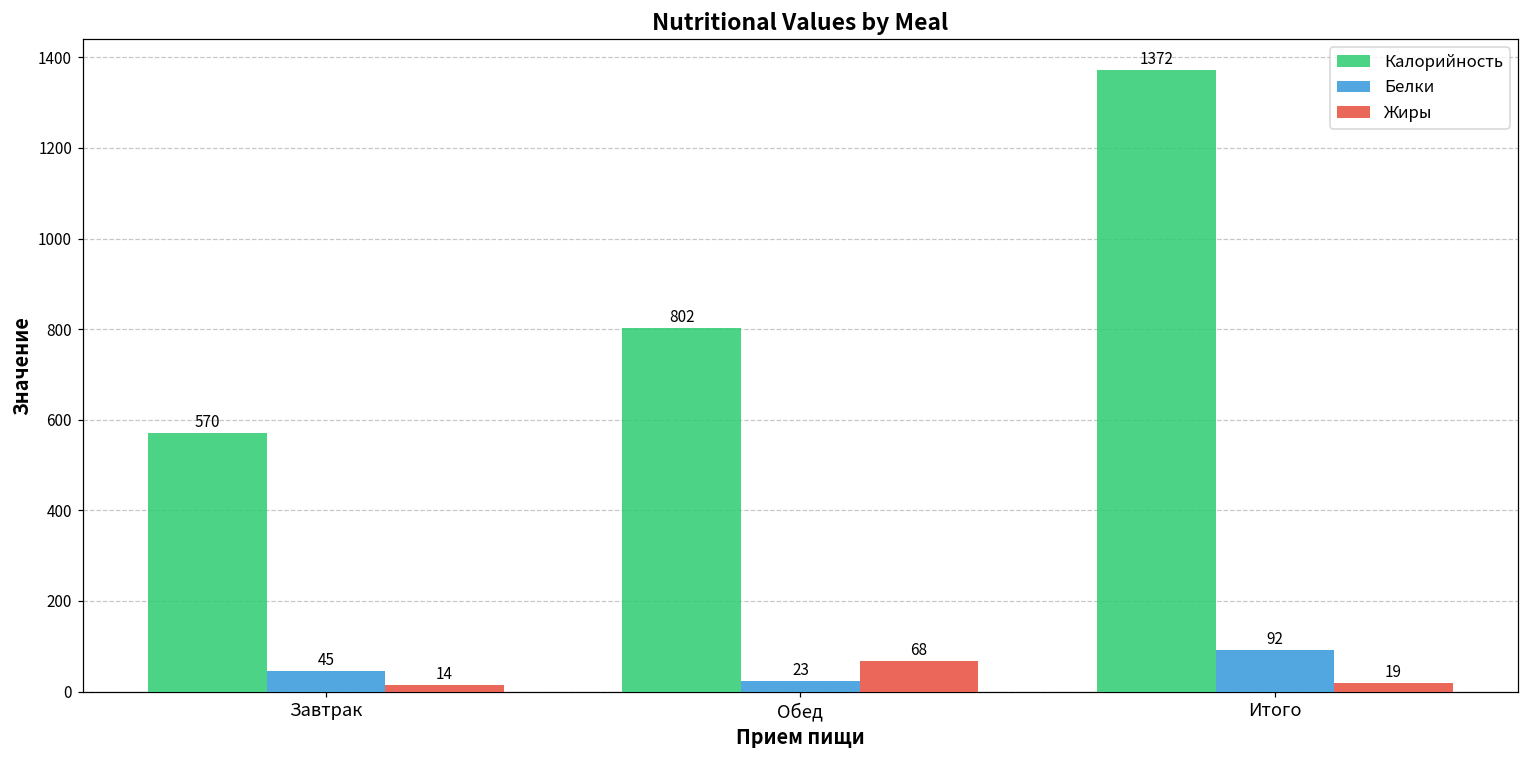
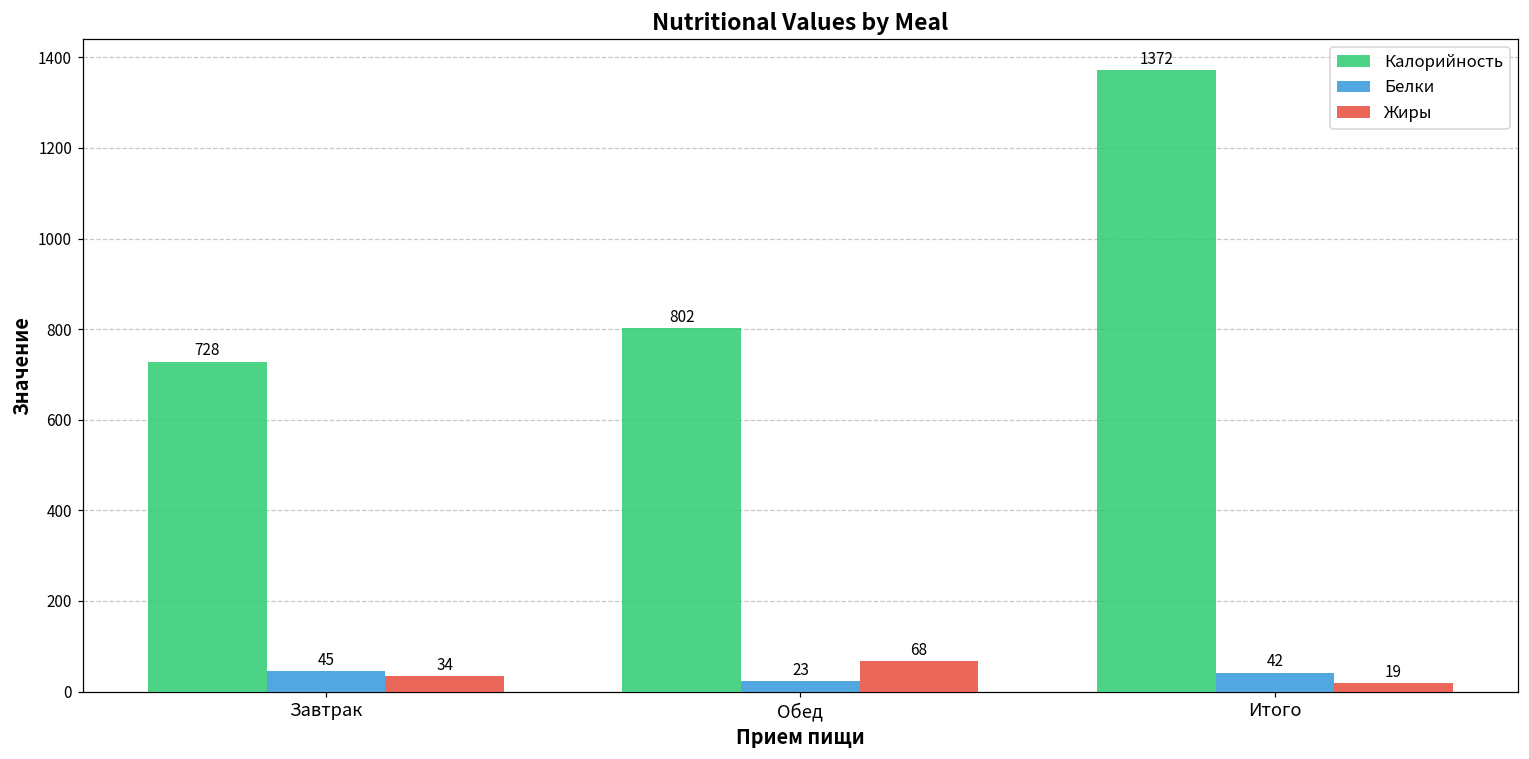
  {
    "Калорийность": {
-     "Завтрак": 570,
+     "Завтрак": 728,
      "Обед": 802,
      "Итого": 1372
    },
    "Белки": {
      "Завтрак": 45,
      "Обед": 23,
-     "Итого": 92
+     "Итого": 42
    },
    "Жиры": {
-     "Завтрак": 14,
+     "Завтрак": 34,
      "Обед": 68,
      "Итого": 19
    }
  }
